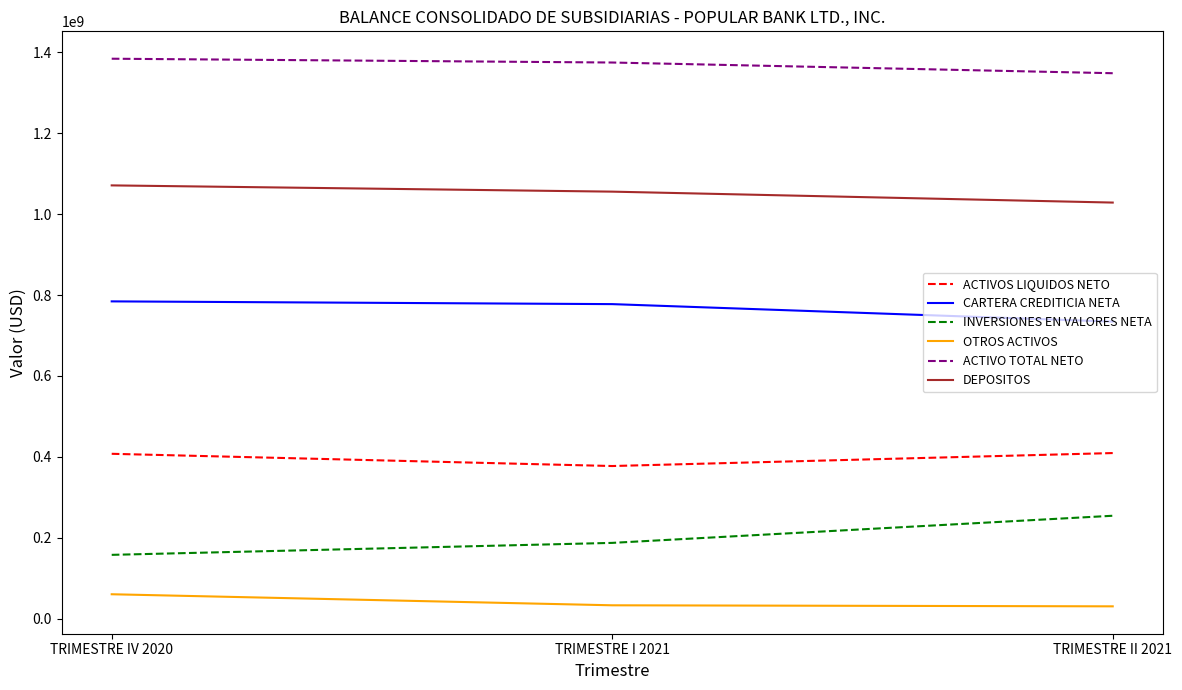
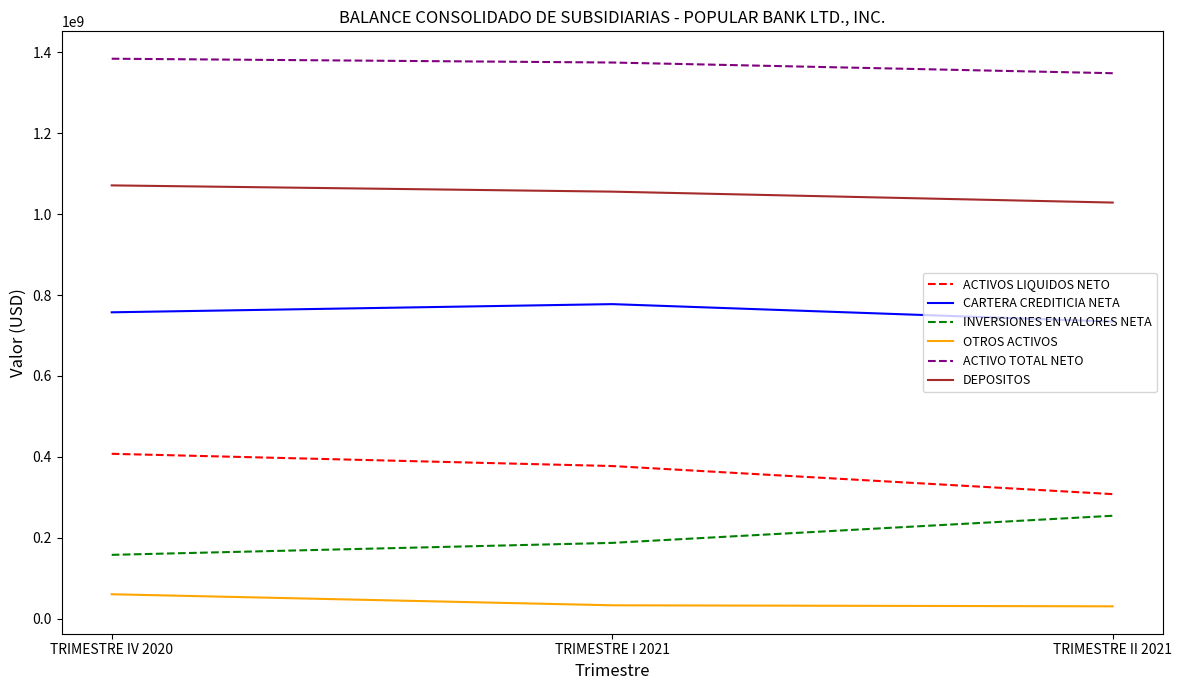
  {
    "ACTIVOS LIQUIDOS NETO": {
      "TRIMESTRE IV 2020": 410000000,
      "TRIMESTRE I 2021": 380000000,
-     "TRIMESTRE II 2021": 410000000
+     "TRIMESTRE II 2021": 310000000
    },
    "CARTERA CREDITICIA NETA": {
-     "TRIMESTRE IV 2020": 780000000,
+     "TRIMESTRE IV 2020": 760000000,
      "TRIMESTRE I 2021": 780000000
    },
    "INVERSIONES EN VALORES NETA": {
      "TRIMESTRE IV 2020": 160000000,
      "TRIMESTRE I 2021": 190000000,
      "TRIMESTRE II 2021": 250000000
    },
    "OTROS ACTIVOS": {
      "TRIMESTRE IV 2020": 60000000,
      "TRIMESTRE I 2021": 30000000,
      "TRIMESTRE II 2021": 30000000
    },
    "ACTIVO TOTAL NETO": {
      "TRIMESTRE IV 2020": 1380000000,
      "TRIMESTRE I 2021": 1370000000,
      "TRIMESTRE II 2021": 1350000000
    },
    "DEPOSITOS": {
      "TRIMESTRE IV 2020": 1070000000,
      "TRIMESTRE I 2021": 1060000000,
      "TRIMESTRE II 2021": 1030000000
    }
  }
